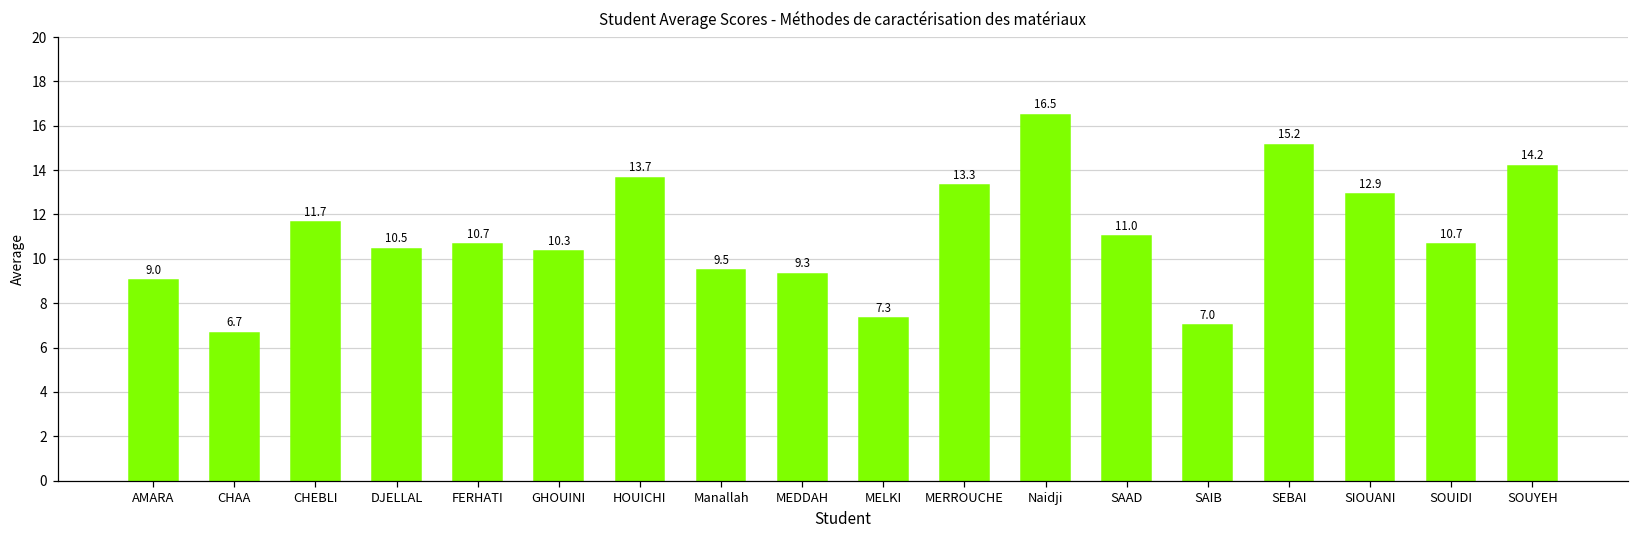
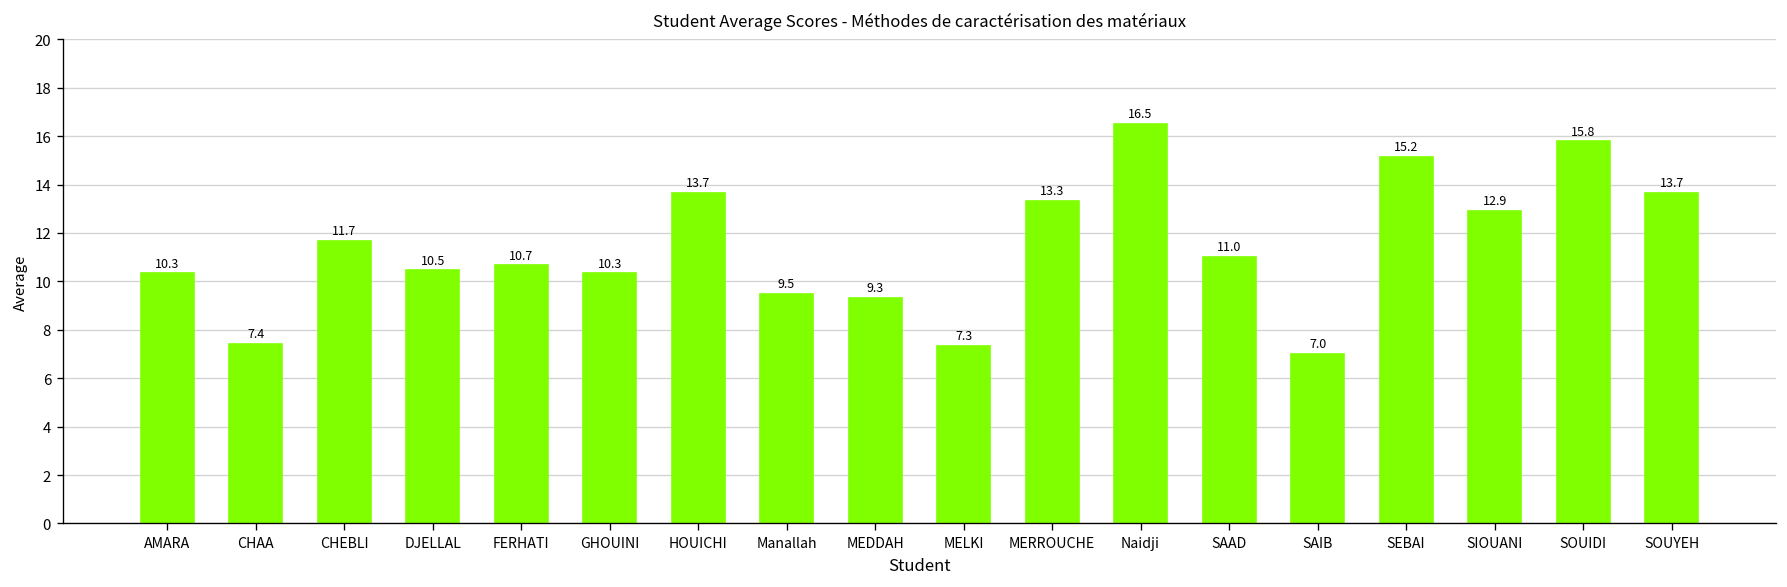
  {
-   "AMARA": 9.0,
-   "CHAA": 6.7,
+   "AMARA": 10.3,
+   "CHAA": 7.4,
    "CHEBLI": 11.7,
    "DJELLAL": 10.5,
    "FERHATI": 10.7,
    "GHOUINI": 10.3,
    "HOUICHI": 13.7,
    "Manallah": 9.5,
    "MEDDAH": 9.3,
    "MELKI": 7.3,
    "MERROUCHE": 13.3,
    "Naidji": 16.5,
    "SAAD": 11.0,
    "SAIB": 7.0,
    "SEBAI": 15.2,
    "SIOUANI": 12.9,
-   "SOUIDI": 10.7,
-   "SOUYEH": 14.2
+   "SOUIDI": 15.8,
+   "SOUYEH": 13.7
  }
